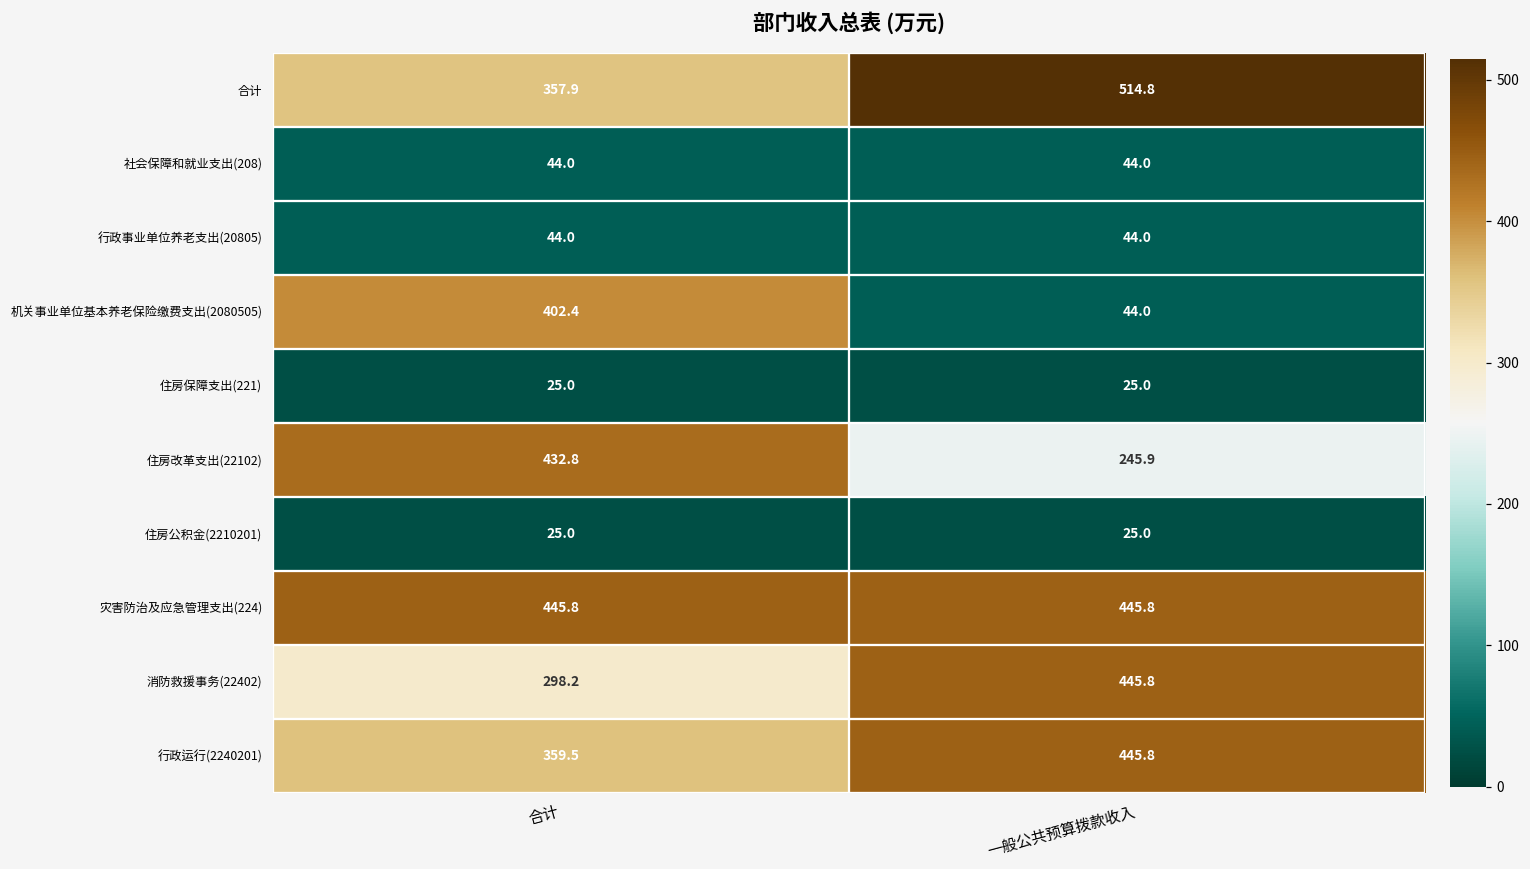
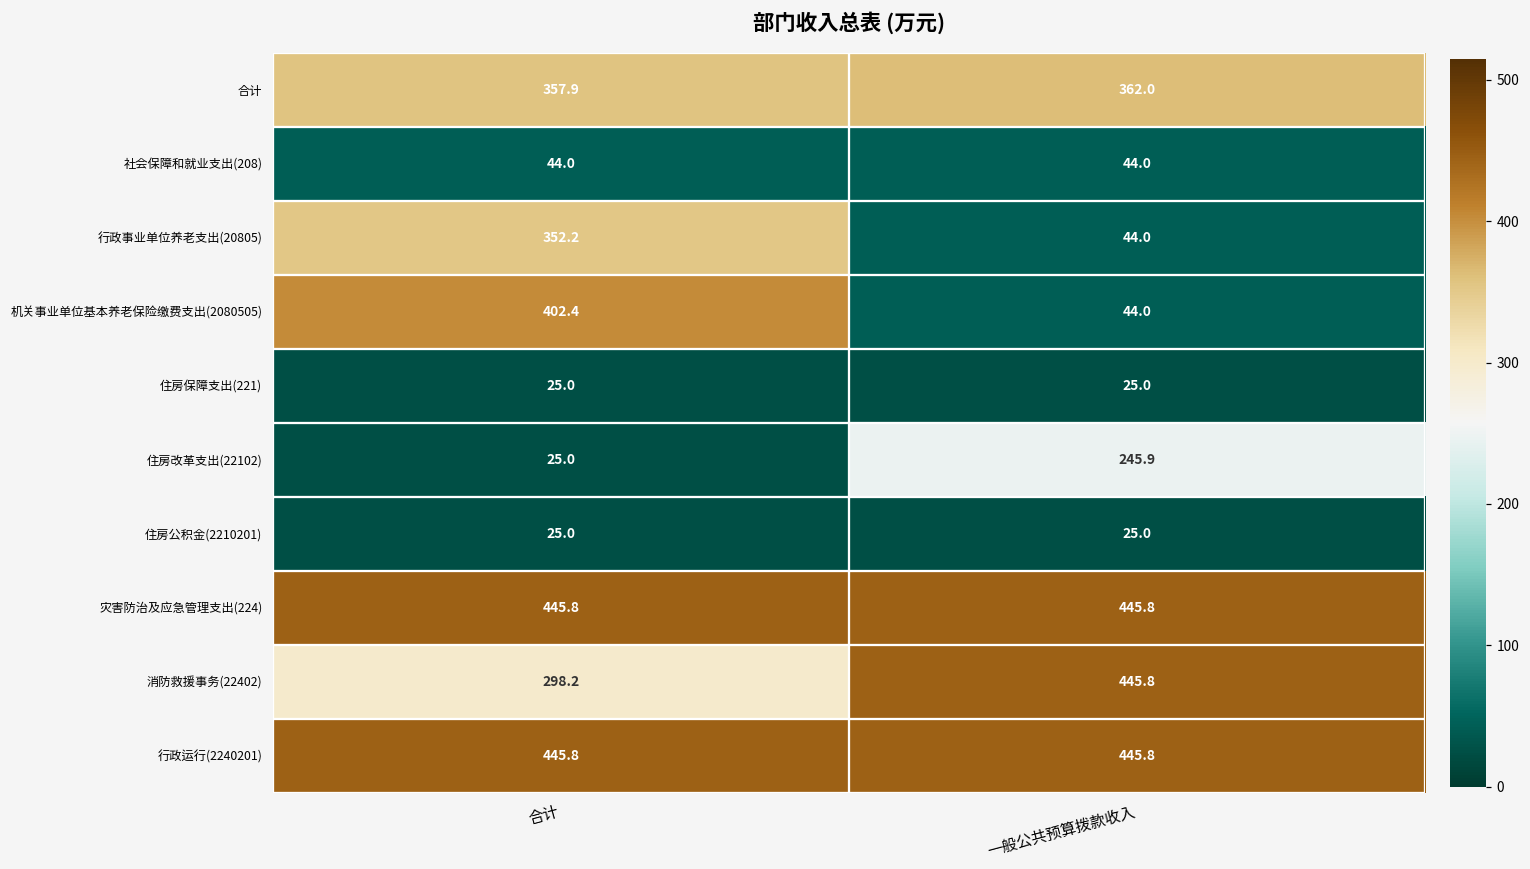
  {
    "合计": {
      "合计": 357.9,
-     "一般公共预算拨款收入": 514.8
+     "一般公共预算拨款收入": 362.0
    },
    "社会保障和就业支出(208)": {
      "合计": 44.0,
      "一般公共预算拨款收入": 44.0
    },
    "行政事业单位养老支出(20805)": {
-     "合计": 44.0,
+     "合计": 352.2,
      "一般公共预算拨款收入": 44.0
    },
    "机关事业单位基本养老保险缴费支出(2080505)": {
      "合计": 402.4,
      "一般公共预算拨款收入": 44.0
    },
    "住房保障支出(221)": {
      "合计": 25.0,
      "一般公共预算拨款收入": 25.0
    },
    "住房改革支出(22102)": {
-     "合计": 432.8,
+     "合计": 25.0,
      "一般公共预算拨款收入": 245.9
    },
    "住房公积金(2210201)": {
      "合计": 25.0,
      "一般公共预算拨款收入": 25.0
    },
    "灾害防治及应急管理支出(224)": {
      "合计": 445.8,
      "一般公共预算拨款收入": 445.8
    },
    "消防救援事务(22402)": {
      "合计": 298.2,
      "一般公共预算拨款收入": 445.8
    },
    "行政运行(2240201)": {
-     "合计": 359.5,
+     "合计": 445.8,
      "一般公共预算拨款收入": 445.8
    }
  }
